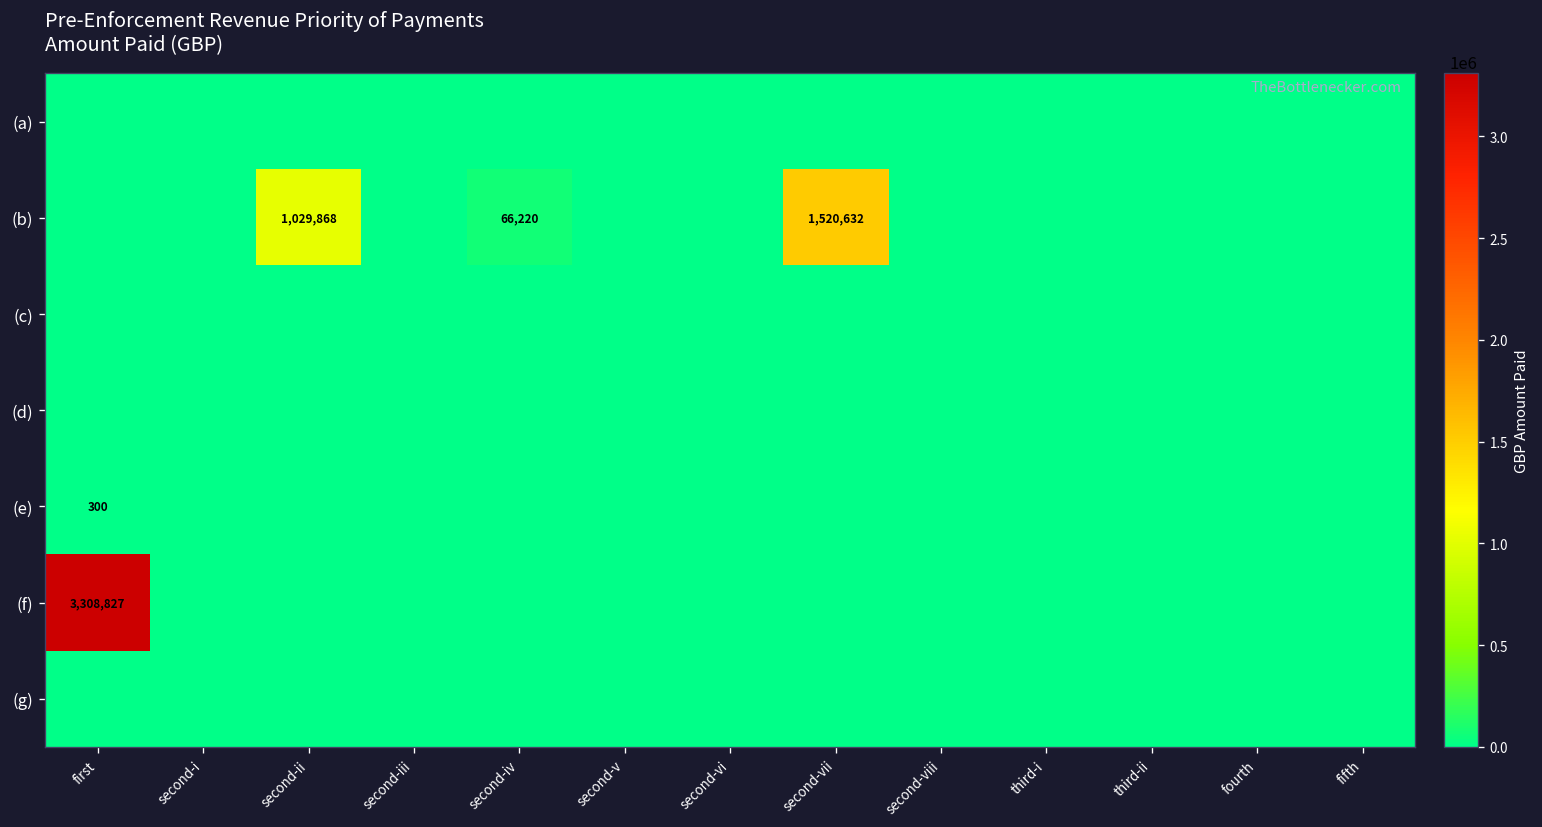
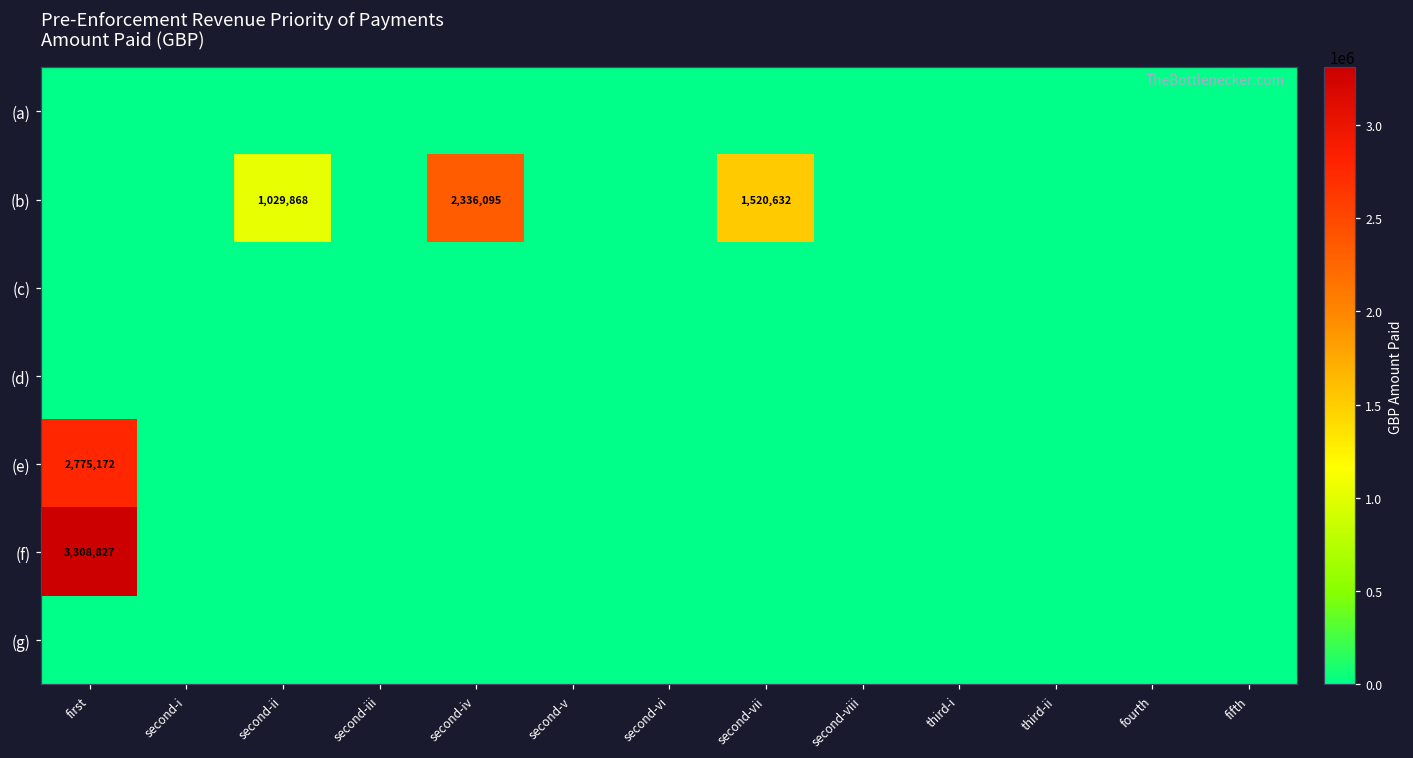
  {
    "(b)": {
      "second-ii": "1,029,868",
-     "second-iv": "66,220",
+     "second-iv": "2,336,095",
      "second-vii": "1,520,632"
    },
    "(e)": {
-     "first": "300"
+     "first": "2,775,172"
    },
    "(f)": {
      "first": "3,308,827"
    }
  }
